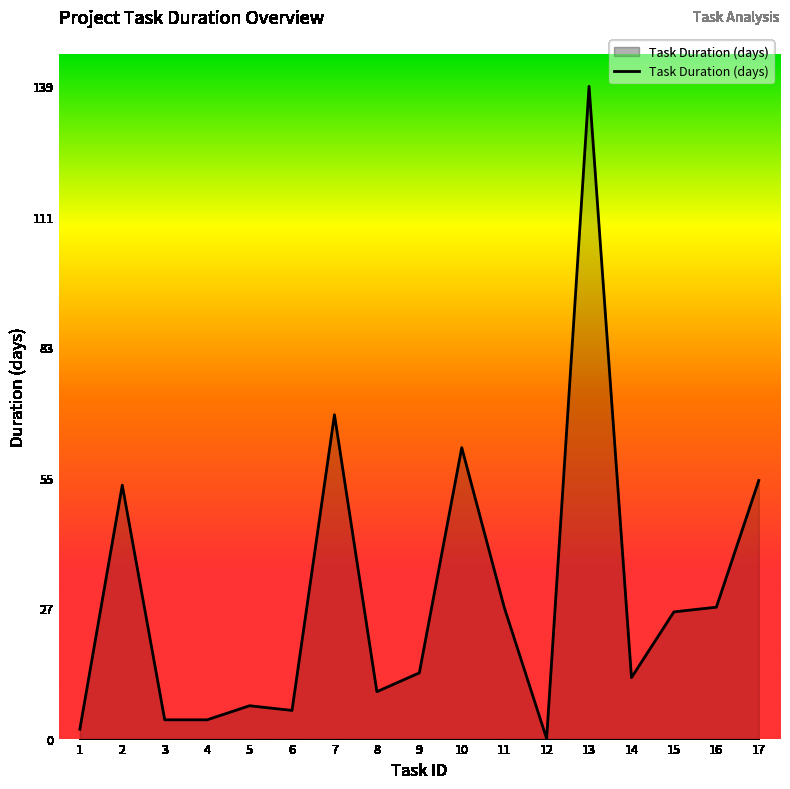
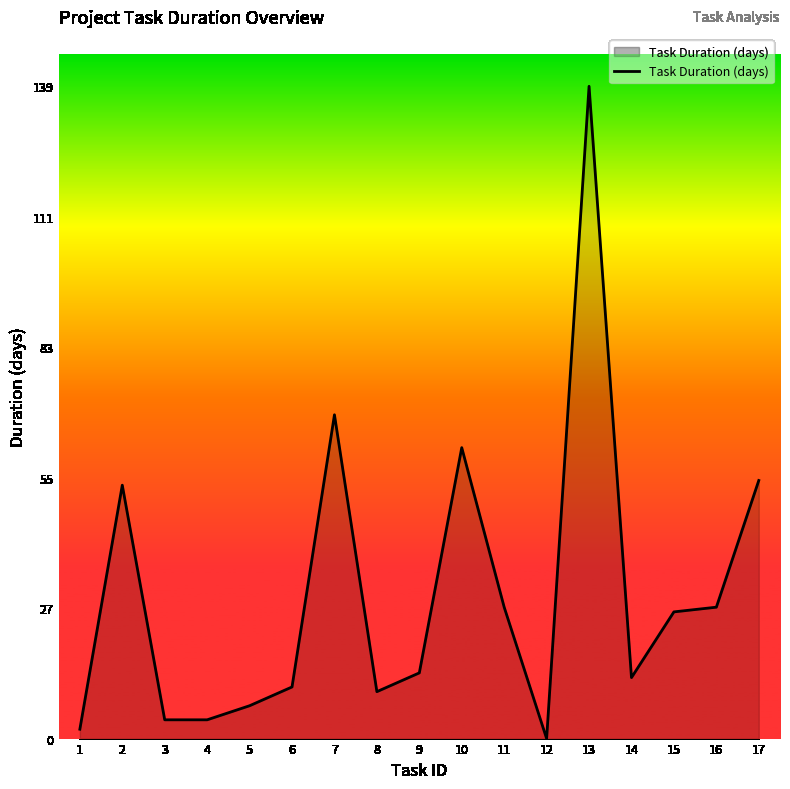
  {
    "1": 2,
    "2": 54,
    "3": 4,
    "4": 4,
    "5": 7,
-   "6": 6,
+   "6": 11,
    "7": 69,
    "8": 10,
    "9": 14,
    "10": 62,
    "11": 28,
    "12": 0,
    "13": 139,
    "14": 13,
    "15": 27,
    "16": 28,
    "17": 55
  }
